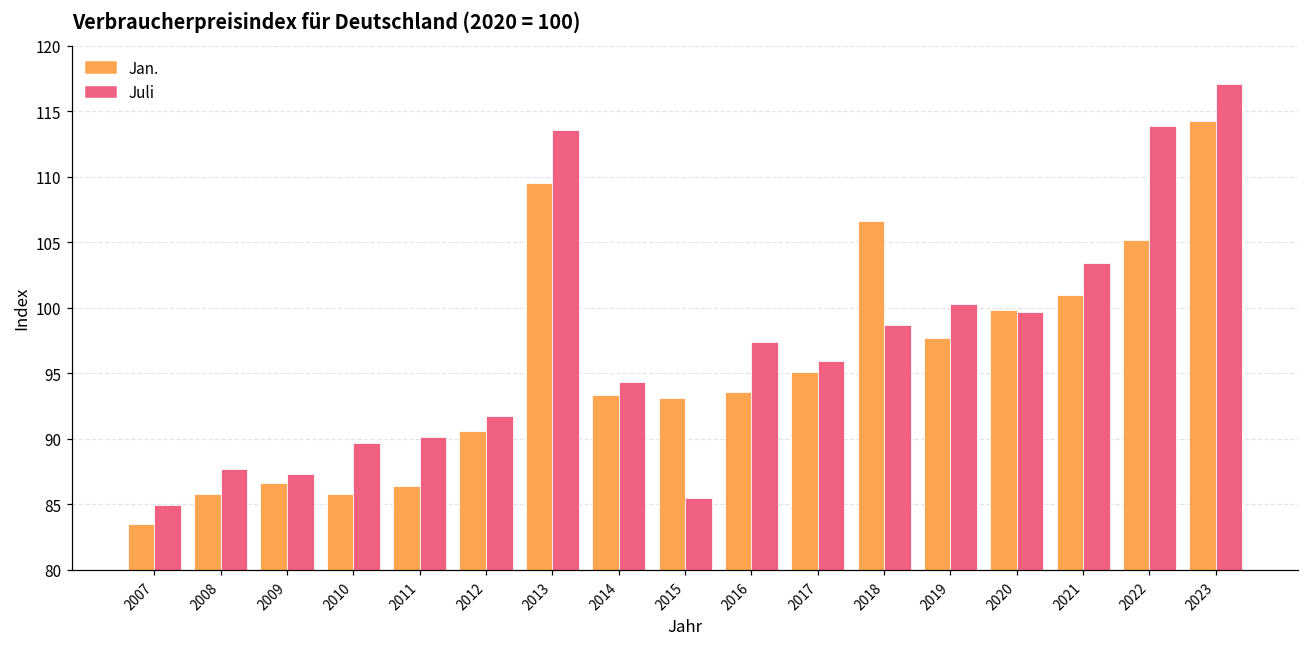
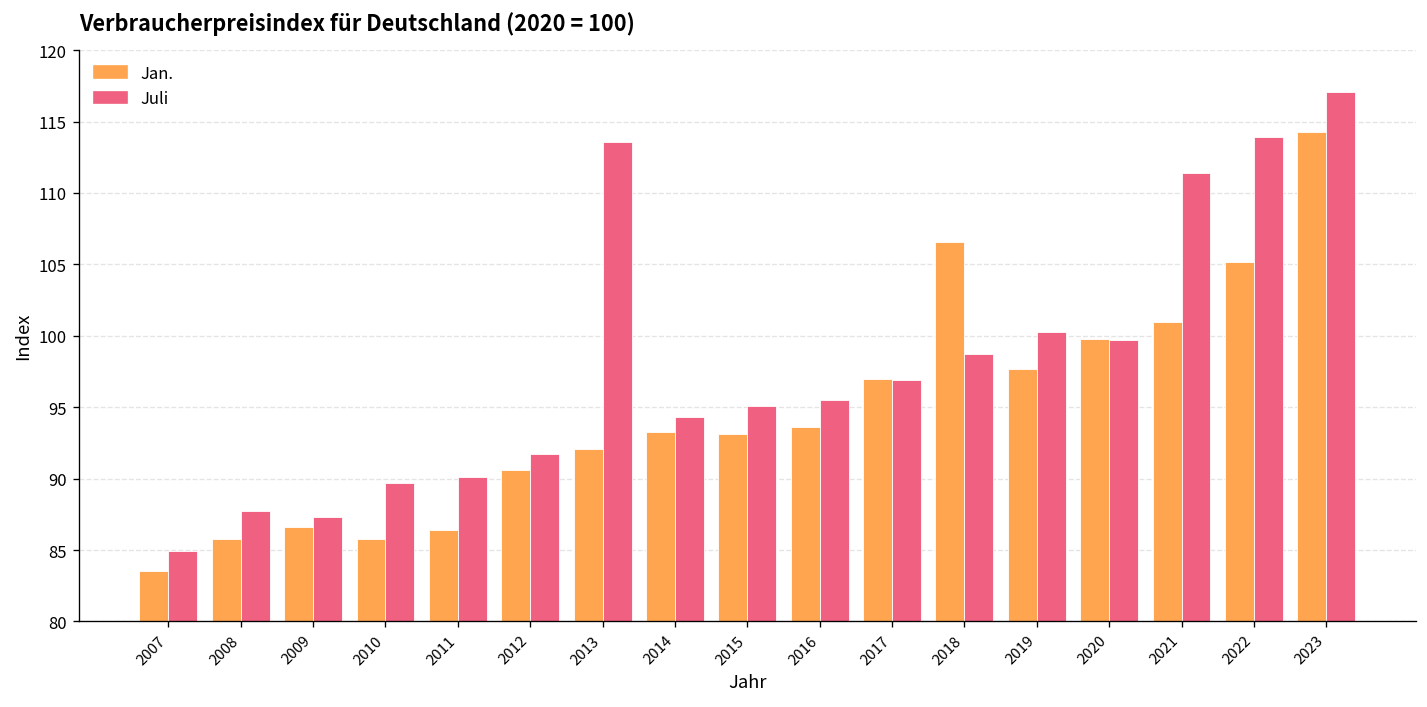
  {
    "Jan.": {
      "2007": 83.5,
      "2008": 85.8,
      "2009": 86.6,
      "2010": 85.8,
      "2011": 86.4,
      "2012": 90.6,
-     "2013": 109.5,
+     "2013": 92.1,
      "2014": 93.3,
      "2015": 93.1,
      "2016": 93.6,
-     "2017": 95.1,
+     "2017": 97.0,
      "2018": 106.6,
      "2019": 97.7,
      "2020": 99.8,
      "2021": 101.0,
      "2022": 105.2,
      "2023": 114.3
    },
    "Juli": {
      "2007": 84.9,
      "2008": 87.7,
      "2009": 87.3,
      "2010": 89.7,
      "2011": 90.1,
      "2012": 91.7,
      "2013": 113.6,
      "2014": 94.3,
-     "2015": 85.5,
-     "2016": 97.4,
-     "2017": 95.9,
+     "2015": 95.1,
+     "2016": 95.5,
+     "2017": 96.9,
      "2018": 98.7,
      "2019": 100.3,
      "2020": 99.7,
-     "2021": 103.4,
+     "2021": 111.4,
      "2022": 113.9,
      "2023": 117.1
    }
  }
